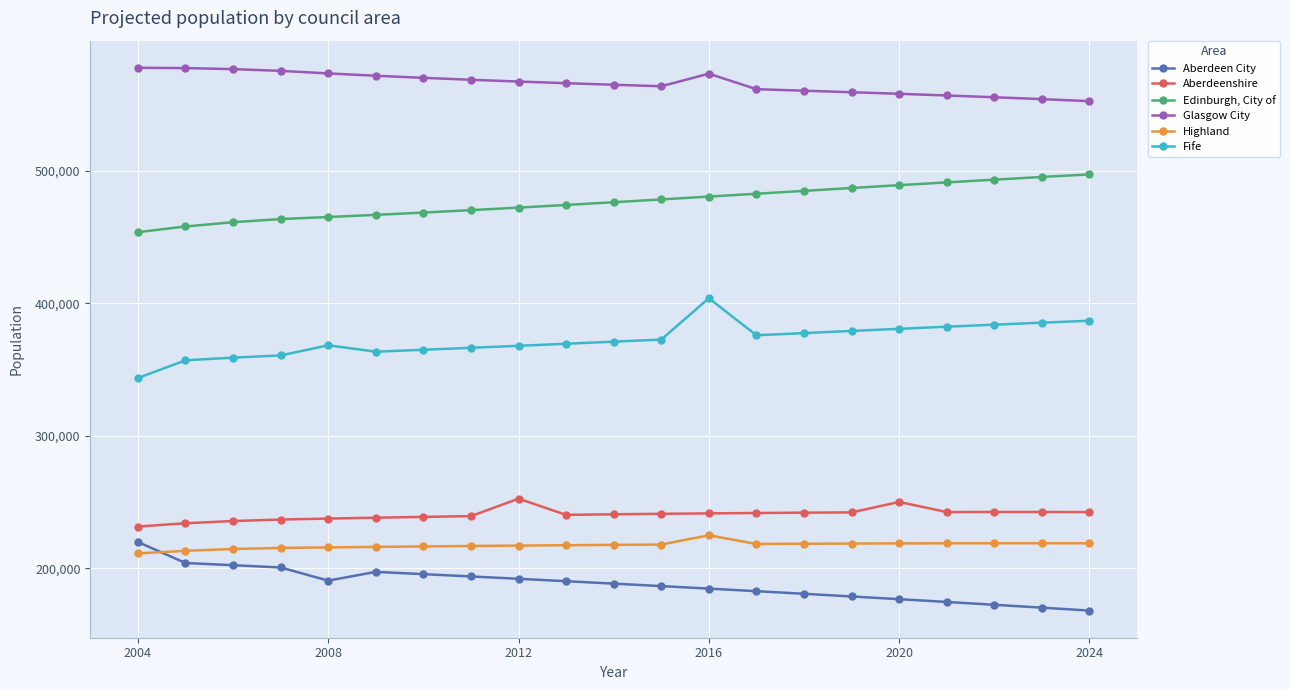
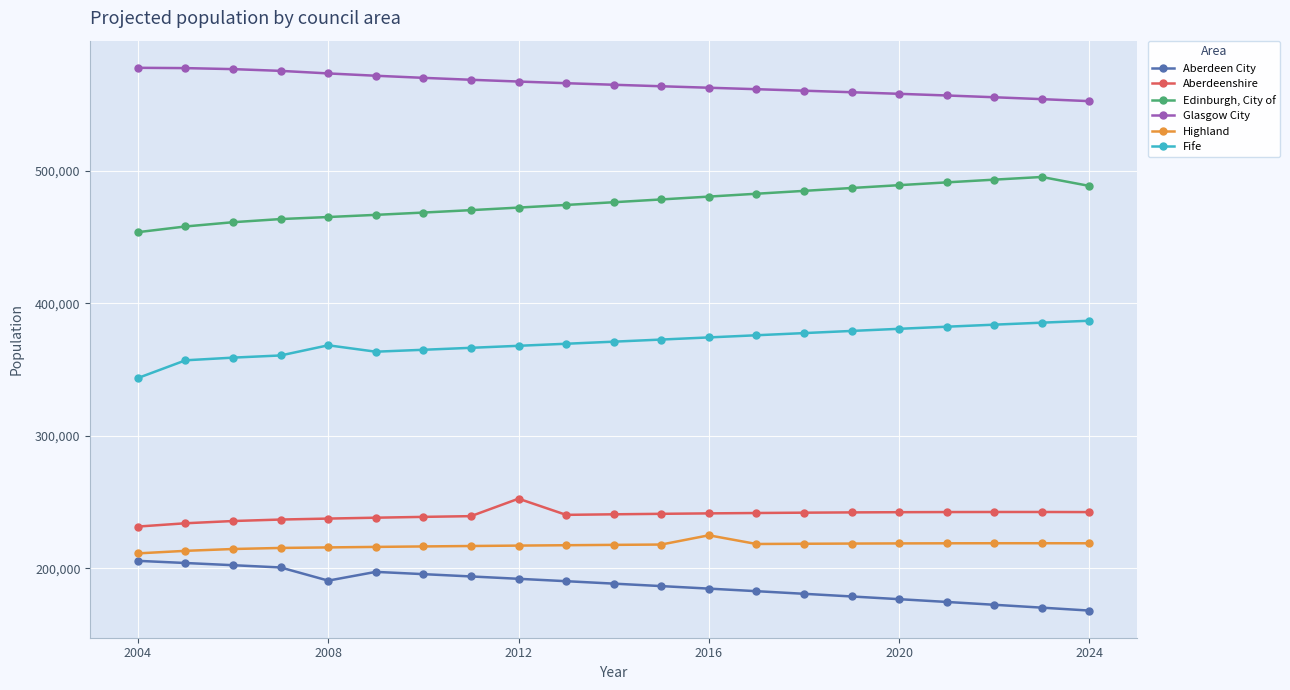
  {
    "Aberdeen City": {
-     "2004": "220,000",
+     "2004": "206,000",
      "2008": "191,000",
      "2012": "192,000",
      "2016": "185,000",
      "2020": "177,000",
      "2024": "168,000"
    },
    "Aberdeenshire": {
      "2004": "232,000",
      "2008": "238,000",
      "2012": "253,000",
      "2016": "242,000",
-     "2020": "250,000",
+     "2020": "242,000",
      "2024": "242,000"
    },
    "Edinburgh, City of": {
      "2004": "454,000",
      "2008": "465,000",
      "2012": "472,000",
      "2016": "481,000",
      "2020": "489,000",
-     "2024": "497,000"
+     "2024": "489,000"
    },
    "Glasgow City": {
      "2004": "578,000",
      "2008": "573,000",
      "2012": "567,000",
-     "2016": "573,000",
+     "2016": "563,000",
      "2020": "558,000",
      "2024": "553,000"
    },
    "Highland": {
      "2004": "211,000",
      "2008": "216,000",
      "2012": "217,000",
      "2016": "225,000",
      "2020": "219,000",
      "2024": "219,000"
    },
    "Fife": {
      "2004": "344,000",
      "2008": "368,000",
      "2012": "368,000",
-     "2016": "404,000",
+     "2016": "374,000",
      "2020": "381,000",
      "2024": "387,000"
    }
  }
